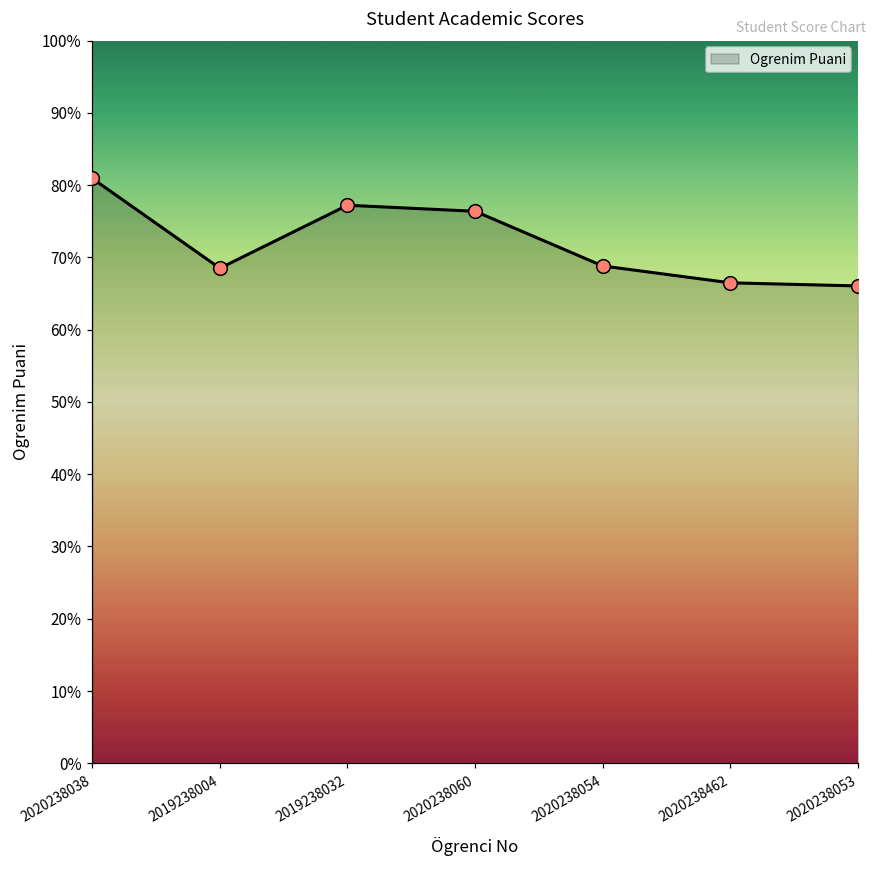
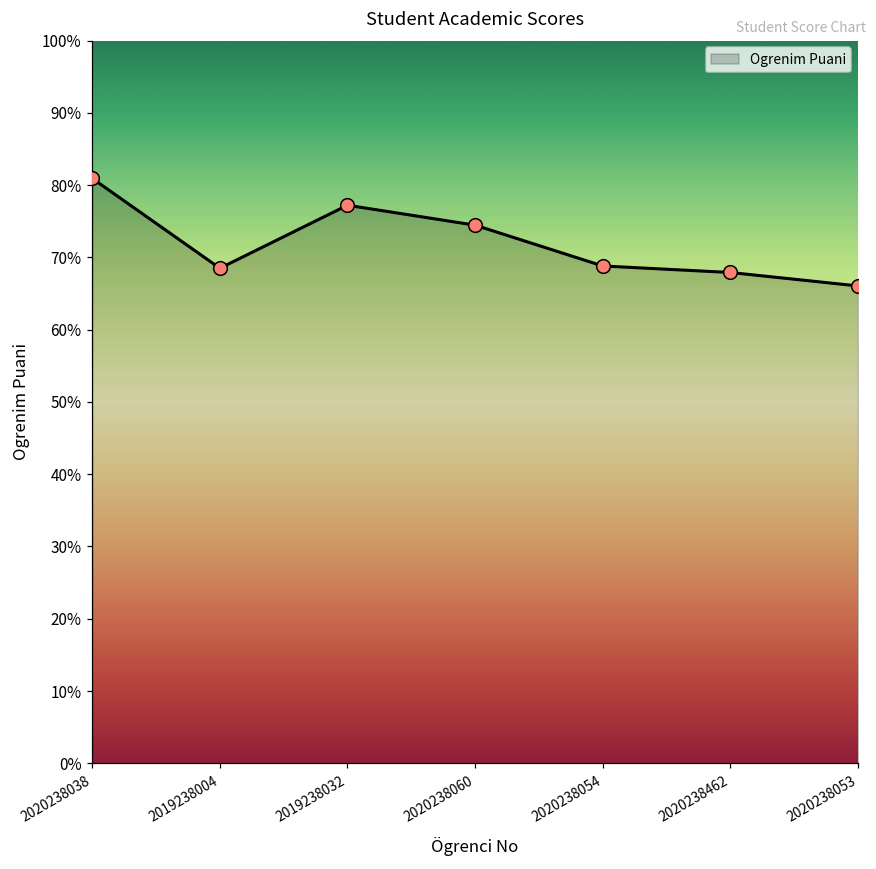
  {
    "2020238038": "81%",
    "2019238004": "69%",
    "2019238032": "77%",
-   "2020238060": "76%",
+   "2020238060": "74%",
    "2020238054": "69%",
-   "2020238462": "66%",
+   "2020238462": "68%",
    "2020238053": "66%"
  }
